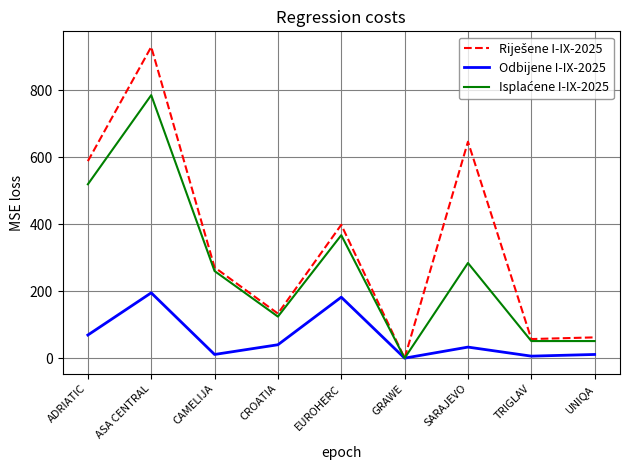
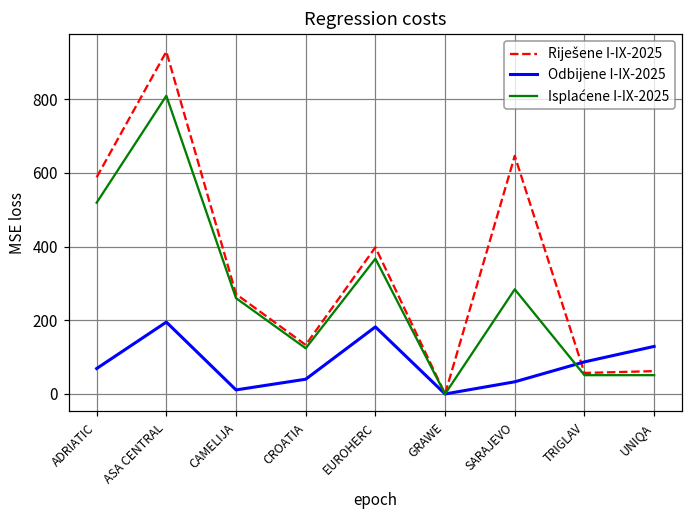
  {
    "Riješene I-IX-2025": {
      "ADRIATIC": 590,
      "ASA CENTRAL": 930,
      "CAMELIJA": 270,
      "CROATIA": 130,
      "EUROHERC": 400,
      "SARAJEVO": 650,
      "UNIQA": 60
    },
    "Odbijene I-IX-2025": {
      "ADRIATIC": 70,
      "ASA CENTRAL": 200,
      "CAMELIJA": 10,
      "CROATIA": 40,
      "EUROHERC": 180,
      "SARAJEVO": 30,
-     "TRIGLAV": 10,
-     "UNIQA": 10
+     "TRIGLAV": 90,
+     "UNIQA": 130
    },
    "Isplaćene I-IX-2025": {
      "ADRIATIC": 520,
-     "ASA CENTRAL": 790,
+     "ASA CENTRAL": 810,
      "CAMELIJA": 260,
      "CROATIA": 120,
      "EUROHERC": 370,
      "SARAJEVO": 280,
      "UNIQA": 50
    }
  }
